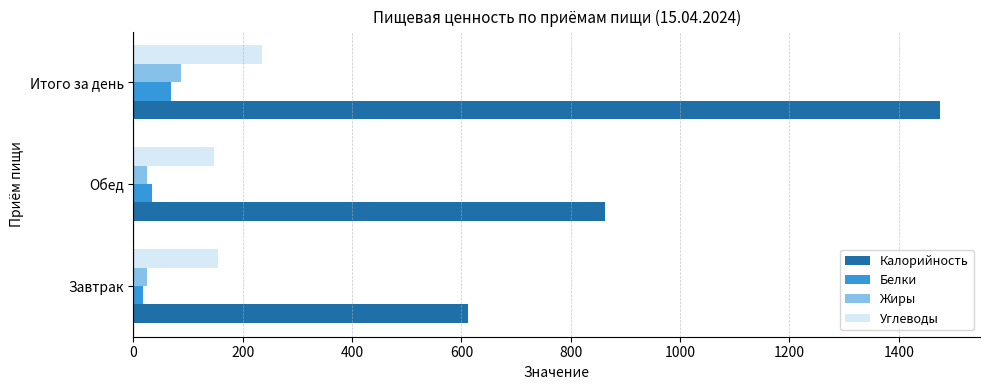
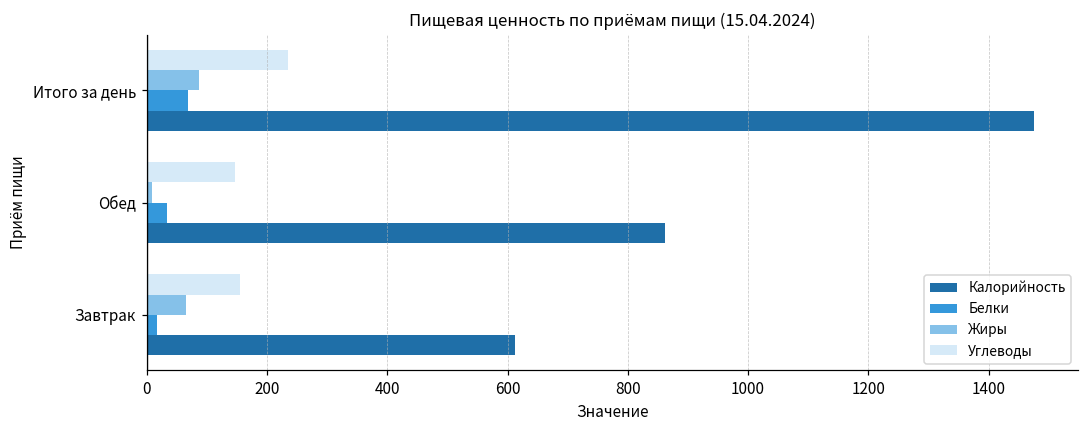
  {
    "Калорийность": {
      "Итого за день": 1480,
      "Обед": 860,
      "Завтрак": 610
    },
    "Белки": {
      "Итого за день": 70,
      "Обед": 30,
      "Завтрак": 20
    },
    "Жиры": {
      "Итого за день": 90,
-     "Обед": 20,
-     "Завтрак": 30
+     "Обед": 10,
+     "Завтрак": 70
    },
    "Углеводы": {
      "Итого за день": 240,
      "Обед": 150,
      "Завтрак": 160
    }
  }
